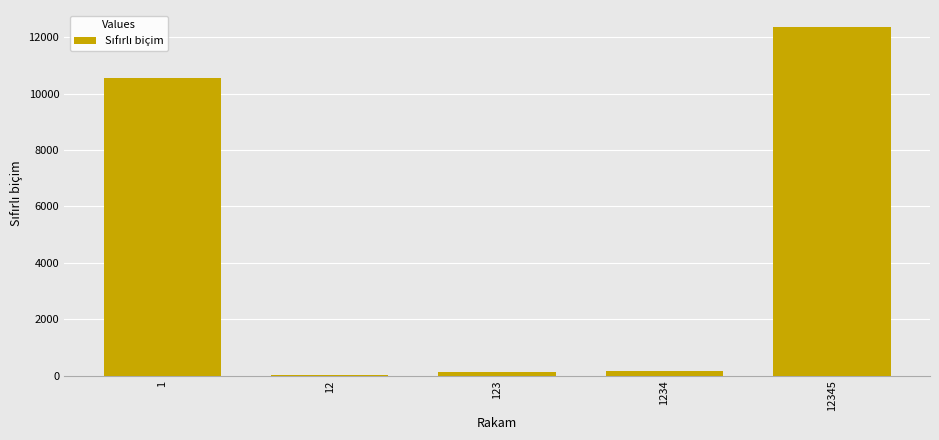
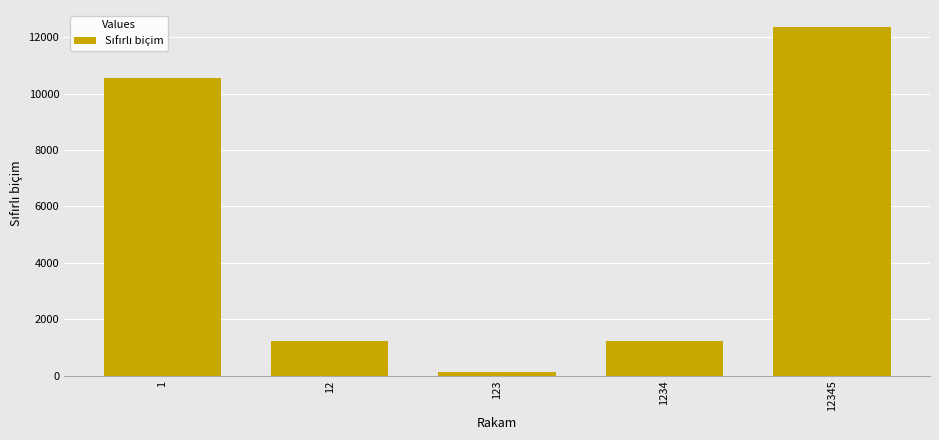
  {
    "1": 10600,
-   "12": 0,
+   "12": 1200,
    "123": 100,
-   "1234": 200,
+   "1234": 1200,
    "12345": 12300
  }
